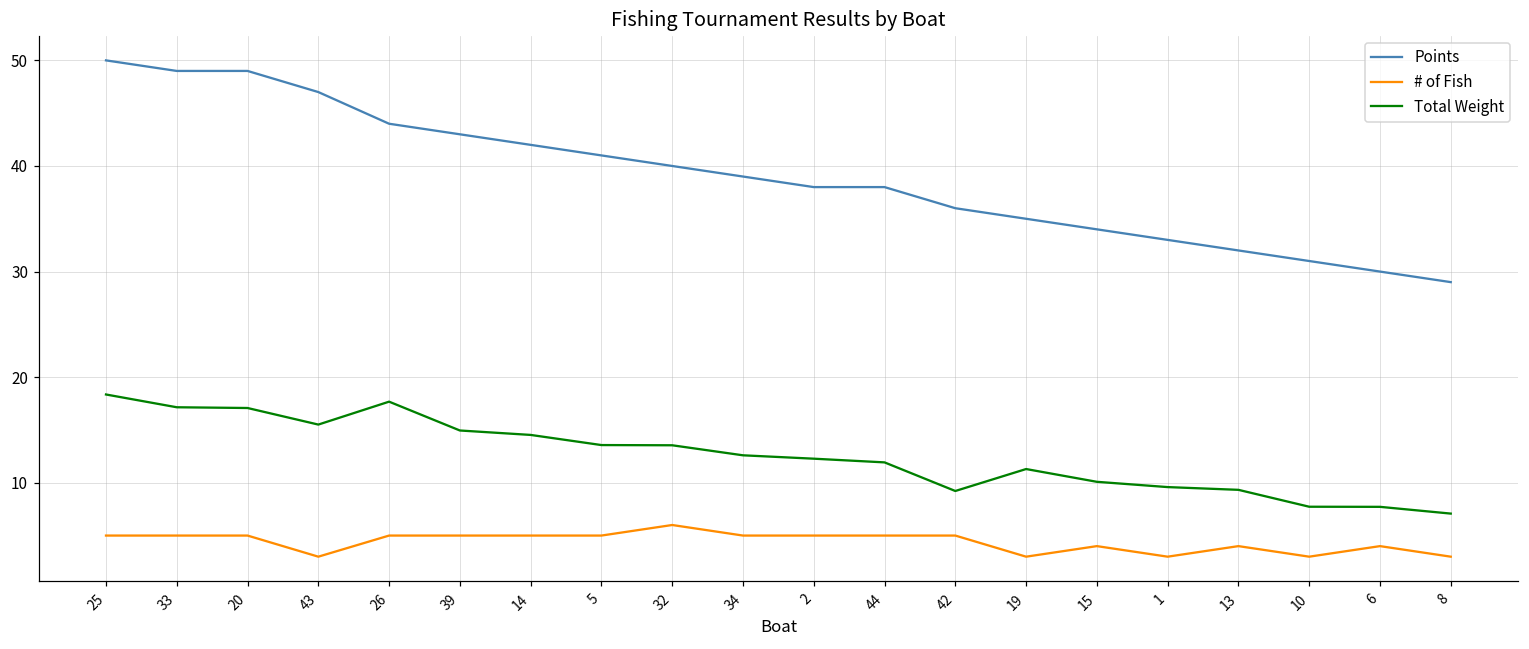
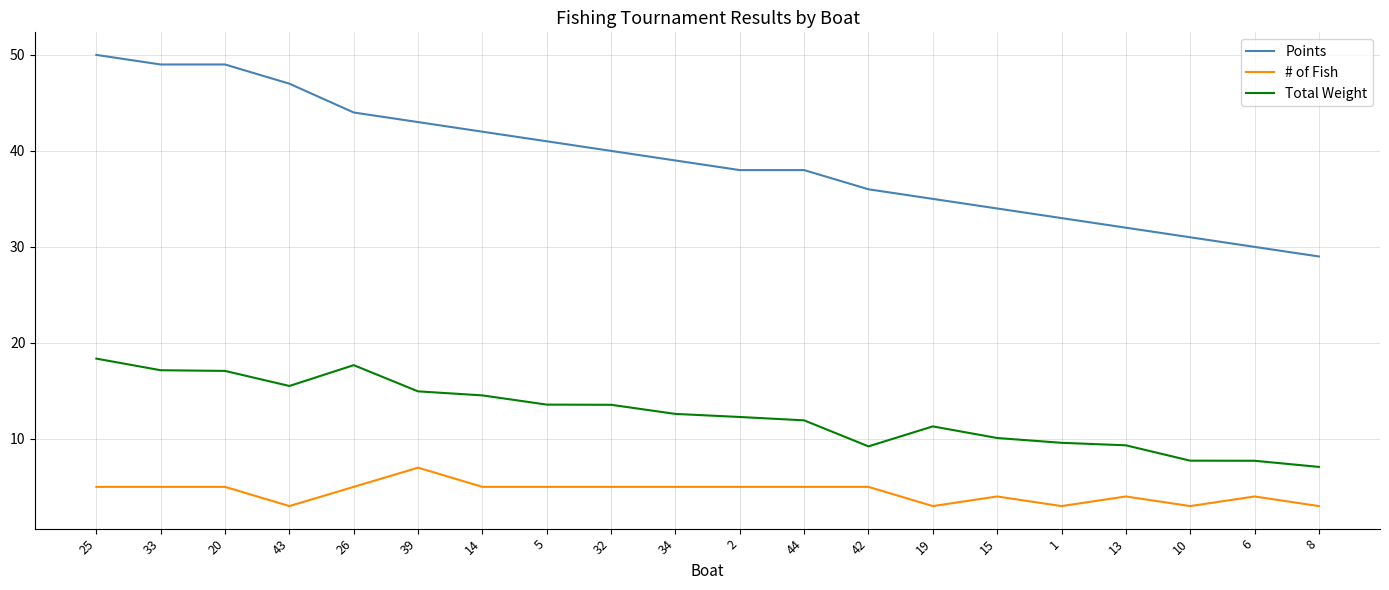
  {
    "Points": {
      "25": 50,
      "33": 49,
      "20": 49,
      "43": 47,
      "26": 44,
      "39": 43,
      "14": 42,
      "5": 41,
      "32": 40,
      "34": 39,
      "2": 38,
      "44": 38,
      "42": 36,
      "19": 35,
      "15": 34,
      "1": 33,
      "13": 32,
      "10": 31,
      "6": 30,
      "8": 29
    },
    "# of Fish": {
      "25": 5,
      "33": 5,
      "20": 5,
      "43": 3,
      "26": 5,
-     "39": 5,
+     "39": 7,
      "14": 5,
      "5": 5,
-     "32": 6,
+     "32": 5,
      "34": 5,
      "2": 5,
      "44": 5,
      "42": 5,
      "19": 3,
      "15": 4,
      "1": 3,
      "13": 4,
      "10": 3,
      "6": 4,
      "8": 3
    },
    "Total Weight": {
      "25": 18,
      "33": 17,
      "20": 17,
      "43": 16,
      "26": 18,
      "39": 15,
      "14": 15,
      "5": 14,
      "32": 14,
      "34": 13,
      "2": 12,
      "44": 12,
      "42": 9,
      "19": 11,
      "15": 10,
      "1": 10,
      "13": 9,
      "10": 8,
      "6": 8,
      "8": 7
    }
  }
